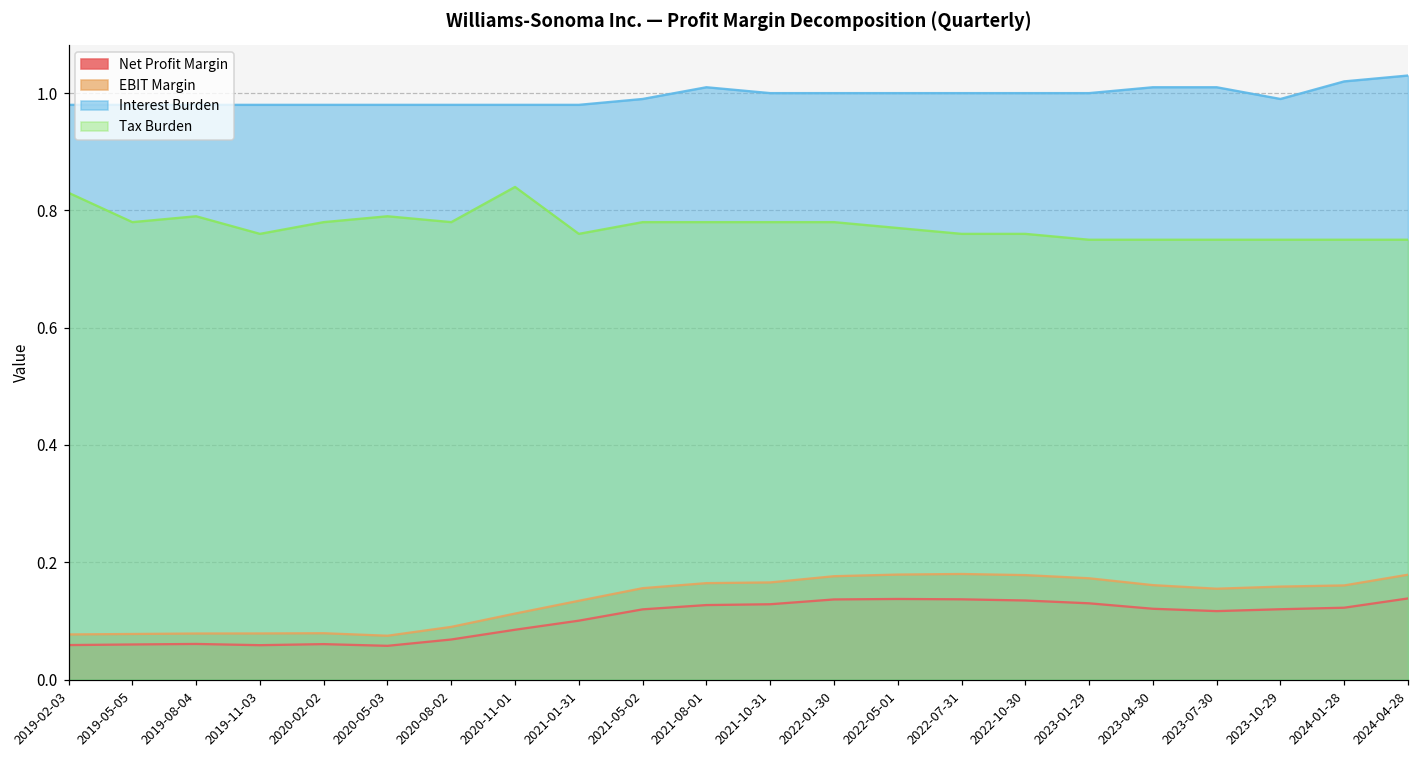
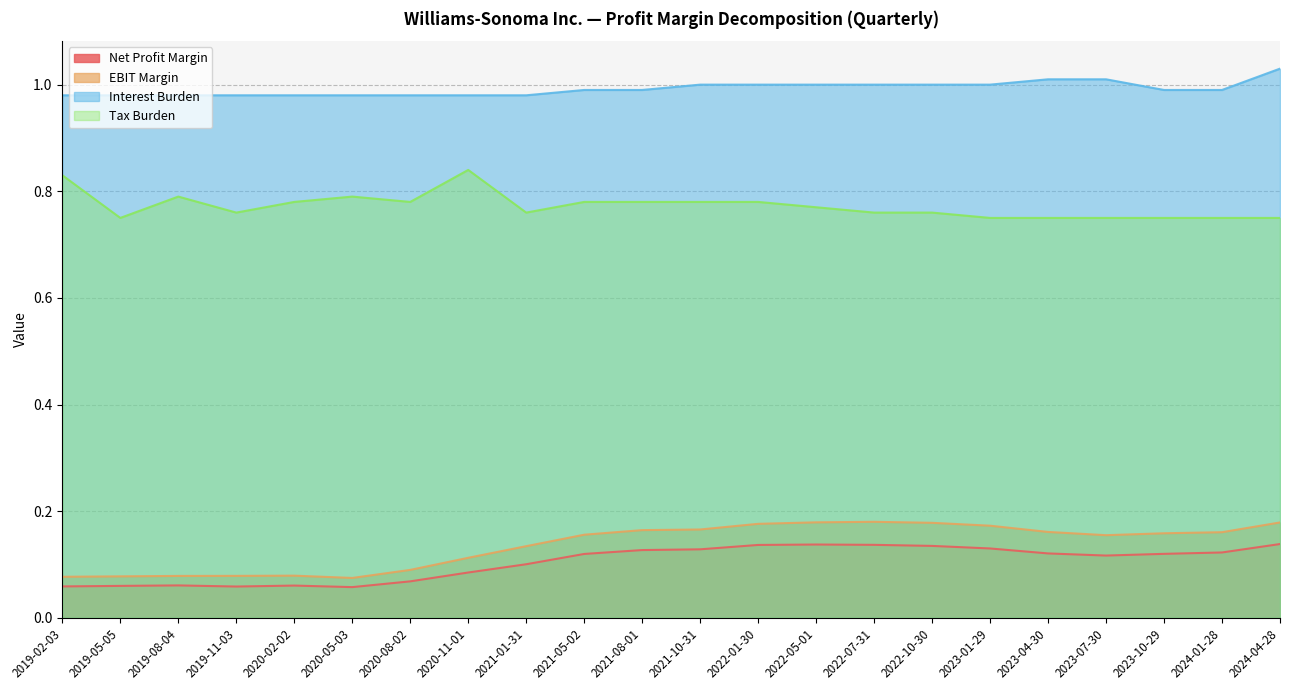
  {
    "Net Profit Margin": {
      "2019-02-03": 0.06,
      "2019-05-05": 0.06,
      "2019-08-04": 0.06,
      "2019-11-03": 0.06,
      "2020-02-02": 0.06,
      "2020-05-03": 0.06,
      "2020-08-02": 0.07,
      "2020-11-01": 0.08,
      "2021-01-31": 0.10,
      "2021-05-02": 0.12,
      "2021-08-01": 0.13,
      "2021-10-31": 0.13,
      "2022-01-30": 0.14,
      "2022-05-01": 0.14,
      "2022-07-31": 0.14,
      "2022-10-30": 0.13,
      "2023-01-29": 0.13,
      "2023-04-30": 0.12,
      "2023-07-30": 0.12,
      "2023-10-29": 0.12,
      "2024-01-28": 0.12,
      "2024-04-28": 0.14
    },
    "EBIT Margin": {
      "2019-02-03": 0.08,
      "2019-05-05": 0.08,
      "2019-08-04": 0.08,
      "2019-11-03": 0.08,
      "2020-02-02": 0.08,
      "2020-05-03": 0.07,
      "2020-08-02": 0.09,
      "2020-11-01": 0.11,
      "2021-01-31": 0.13,
      "2021-05-02": 0.16,
      "2021-08-01": 0.16,
      "2021-10-31": 0.17,
      "2022-01-30": 0.18,
      "2022-05-01": 0.18,
      "2022-07-31": 0.18,
      "2022-10-30": 0.18,
      "2023-01-29": 0.17,
      "2023-04-30": 0.16,
      "2023-07-30": 0.15,
      "2023-10-29": 0.16,
      "2024-01-28": 0.16,
      "2024-04-28": 0.18
    },
    "Interest Burden": {
      "2019-02-03": 0.98,
      "2019-11-03": 0.98,
      "2020-02-02": 0.98,
      "2020-05-03": 0.98,
      "2020-08-02": 0.98,
      "2020-11-01": 0.98,
      "2021-01-31": 0.98,
      "2021-05-02": 0.99,
-     "2021-08-01": 1.01,
+     "2021-08-01": 0.99,
      "2021-10-31": 1.00,
      "2022-01-30": 1.00,
      "2022-05-01": 1.00,
      "2022-07-31": 1.00,
      "2022-10-30": 1.00,
      "2023-01-29": 1.00,
      "2023-04-30": 1.01,
      "2023-07-30": 1.01,
      "2023-10-29": 0.99,
-     "2024-01-28": 1.02,
+     "2024-01-28": 0.99,
      "2024-04-28": 1.03
    },
    "Tax Burden": {
      "2019-02-03": 0.83,
-     "2019-05-05": 0.78,
+     "2019-05-05": 0.75,
      "2019-08-04": 0.79,
      "2019-11-03": 0.76,
      "2020-02-02": 0.78,
      "2020-05-03": 0.79,
      "2020-08-02": 0.78,
      "2020-11-01": 0.84,
      "2021-01-31": 0.76,
      "2021-05-02": 0.78,
      "2021-08-01": 0.78,
      "2021-10-31": 0.78,
      "2022-01-30": 0.78,
      "2022-05-01": 0.77,
      "2022-07-31": 0.76,
      "2022-10-30": 0.76,
      "2023-01-29": 0.75,
      "2023-04-30": 0.75,
      "2023-07-30": 0.75,
      "2023-10-29": 0.75,
      "2024-01-28": 0.75,
      "2024-04-28": 0.75
    }
  }
